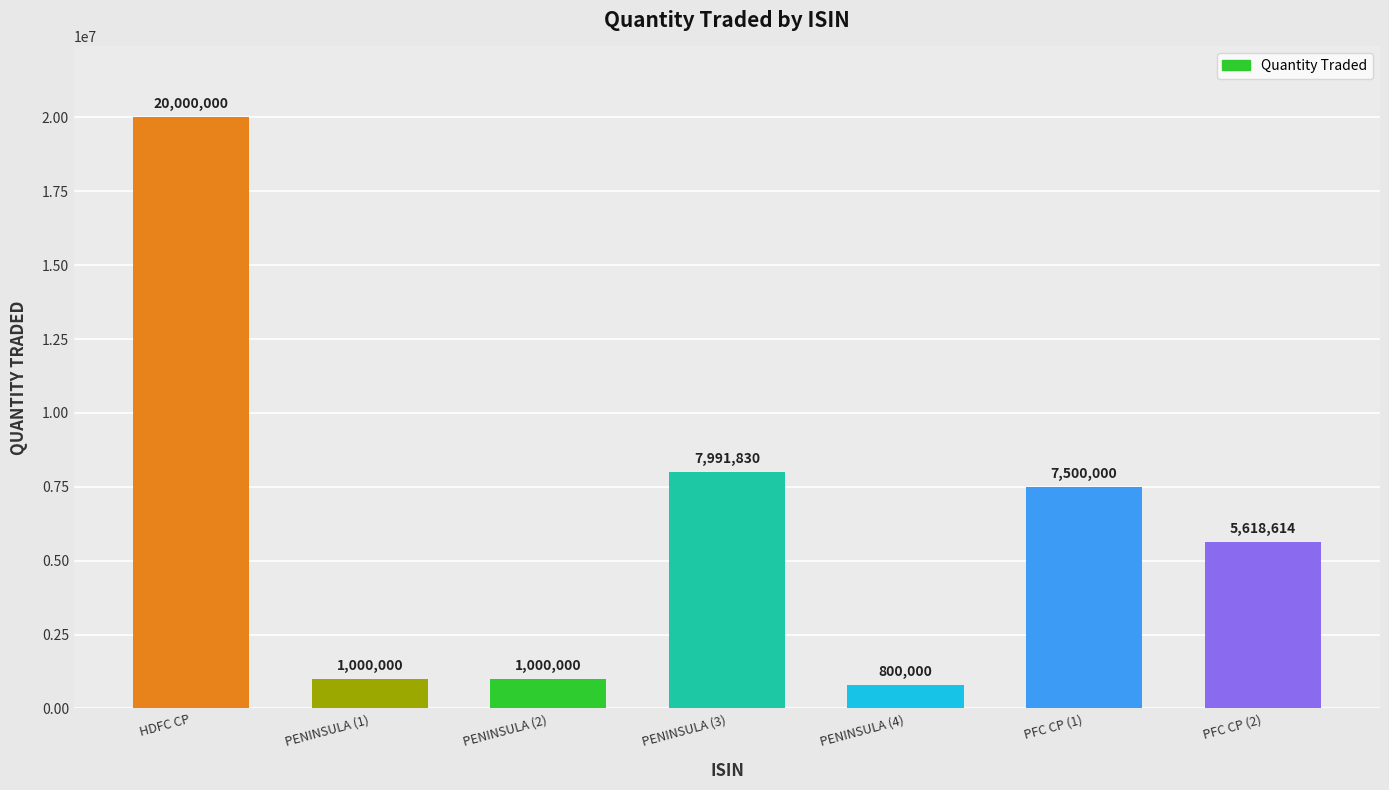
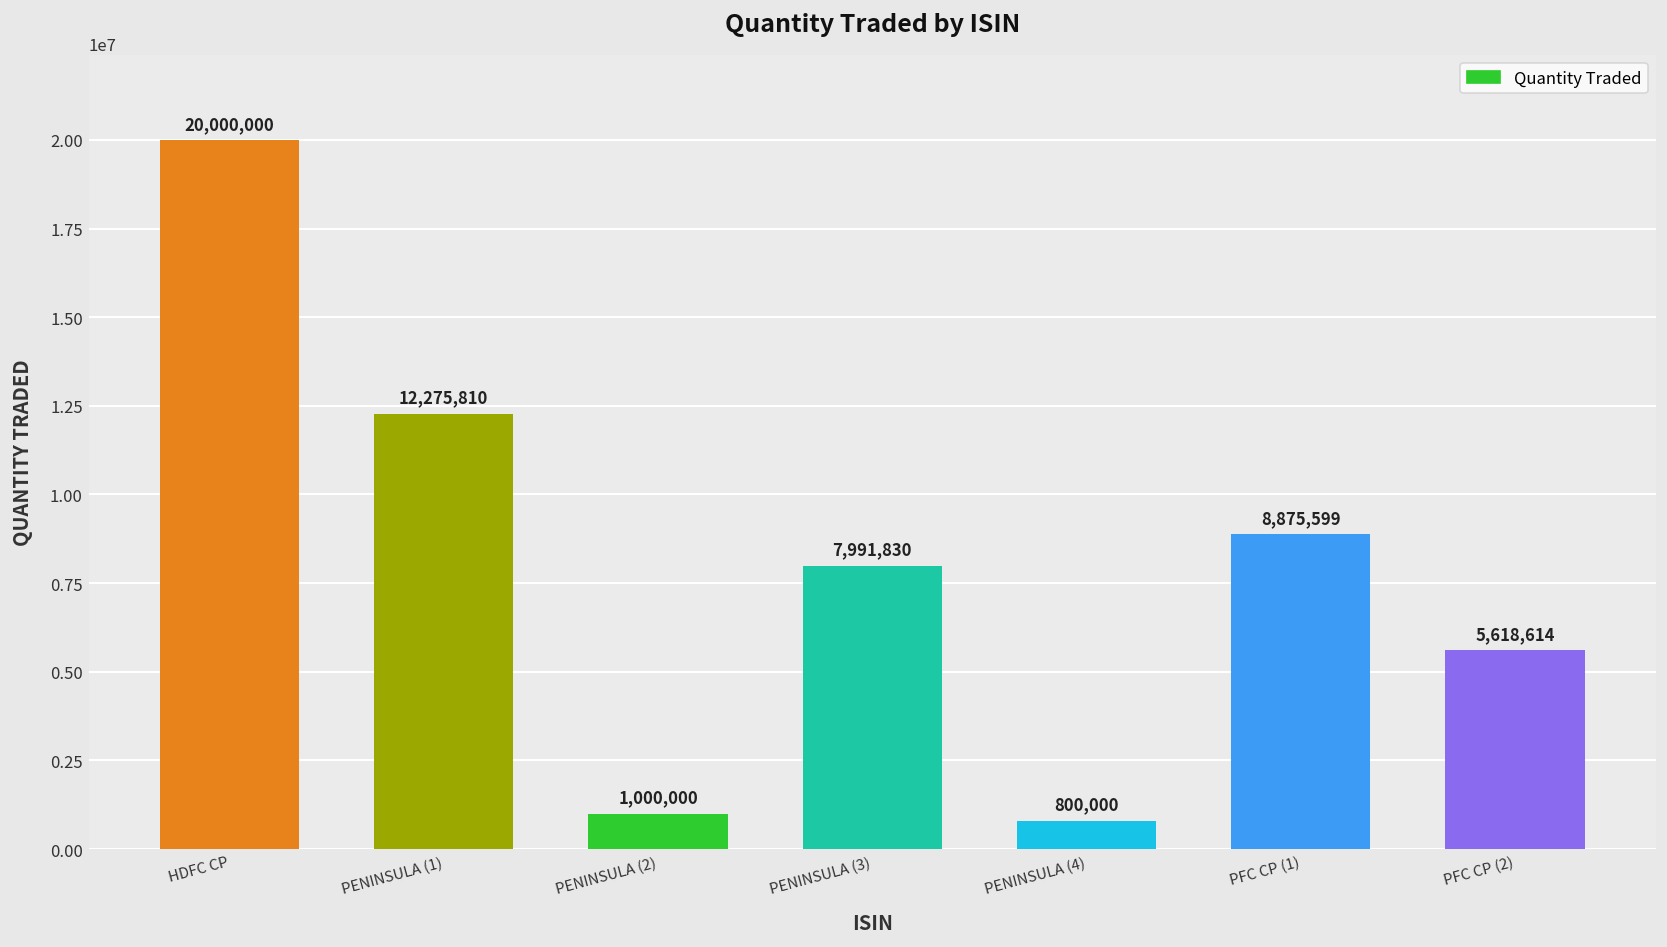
  {
    "HDFC CP": "20,000,000",
-   "PENINSULA (1)": "1,000,000",
+   "PENINSULA (1)": "12,275,810",
    "PENINSULA (2)": "1,000,000",
    "PENINSULA (3)": "7,991,830",
    "PENINSULA (4)": "800,000",
-   "PFC CP (1)": "7,500,000",
+   "PFC CP (1)": "8,875,599",
    "PFC CP (2)": "5,618,614"
  }
